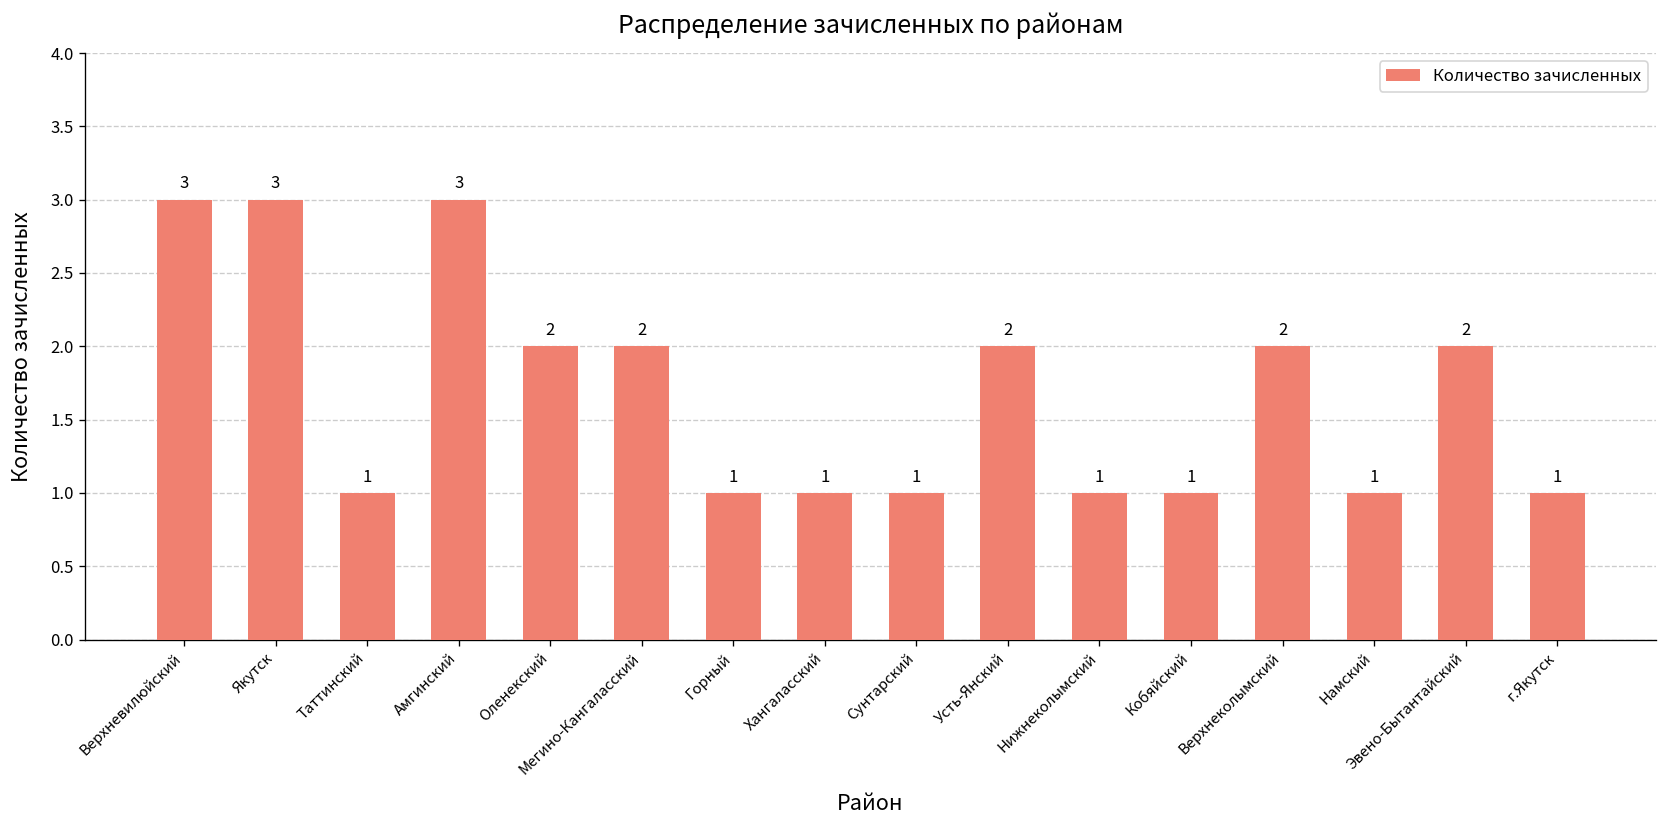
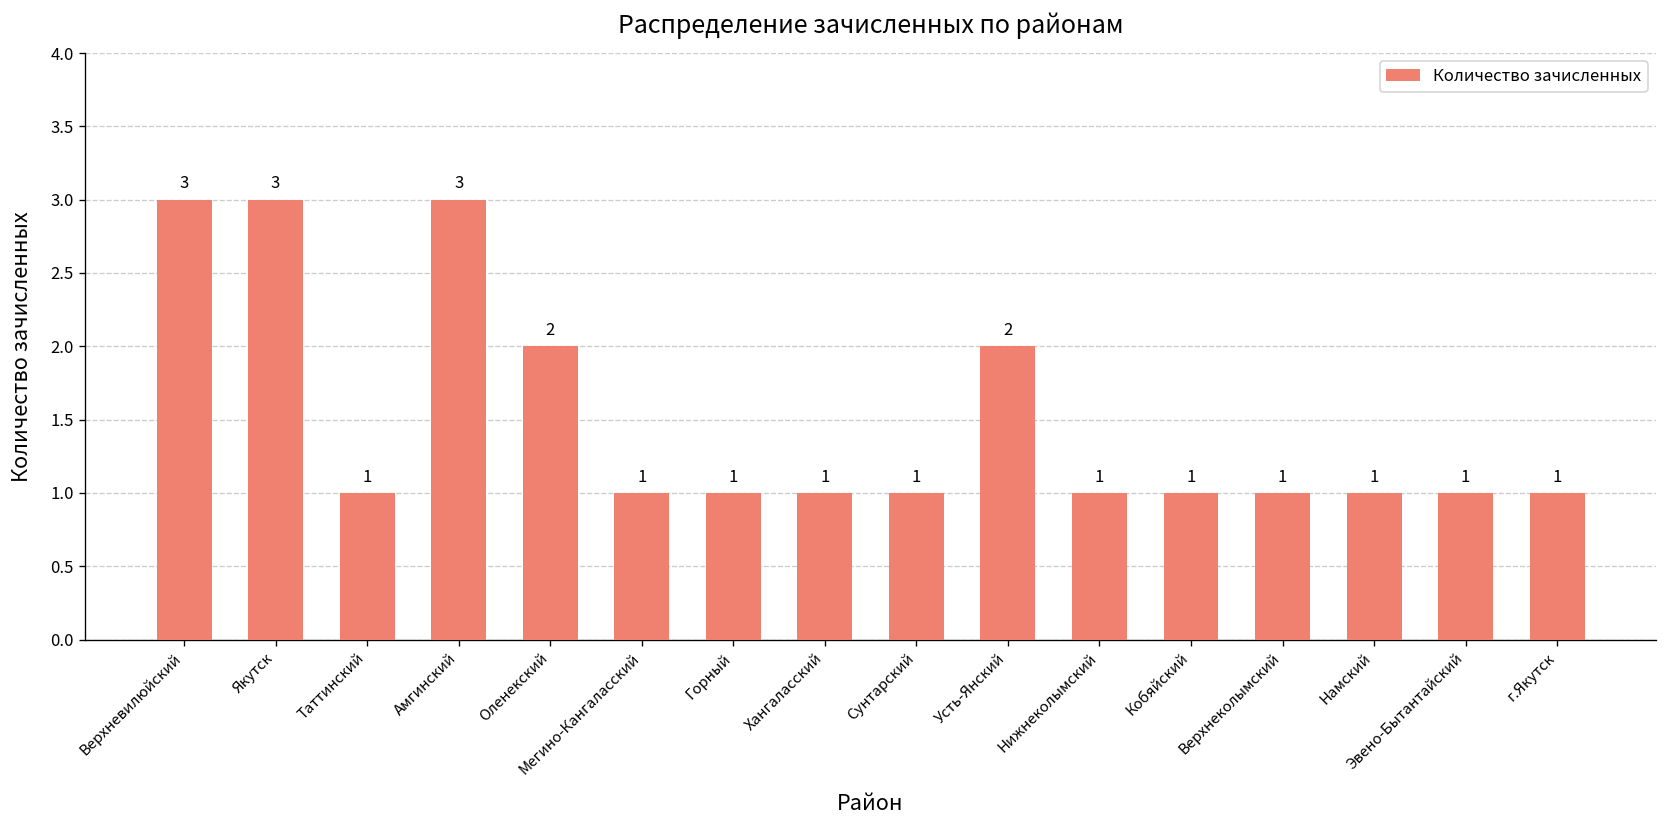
  {
    "Верхневилюйский": 3,
    "Якутск": 3,
    "Таттинский": 1,
    "Амгинский": 3,
    "Оленекский": 2,
-   "Мегино-Кангаласский": 2,
+   "Мегино-Кангаласский": 1,
    "Горный": 1,
    "Хангаласский": 1,
    "Сунтарский": 1,
    "Усть-Янский": 2,
    "Нижнеколымский": 1,
    "Кобяйский": 1,
-   "Верхнеколымский": 2,
+   "Верхнеколымский": 1,
    "Намский": 1,
-   "Эвено-Бытантайский": 2,
+   "Эвено-Бытантайский": 1,
    "г.Якутск": 1
  }
